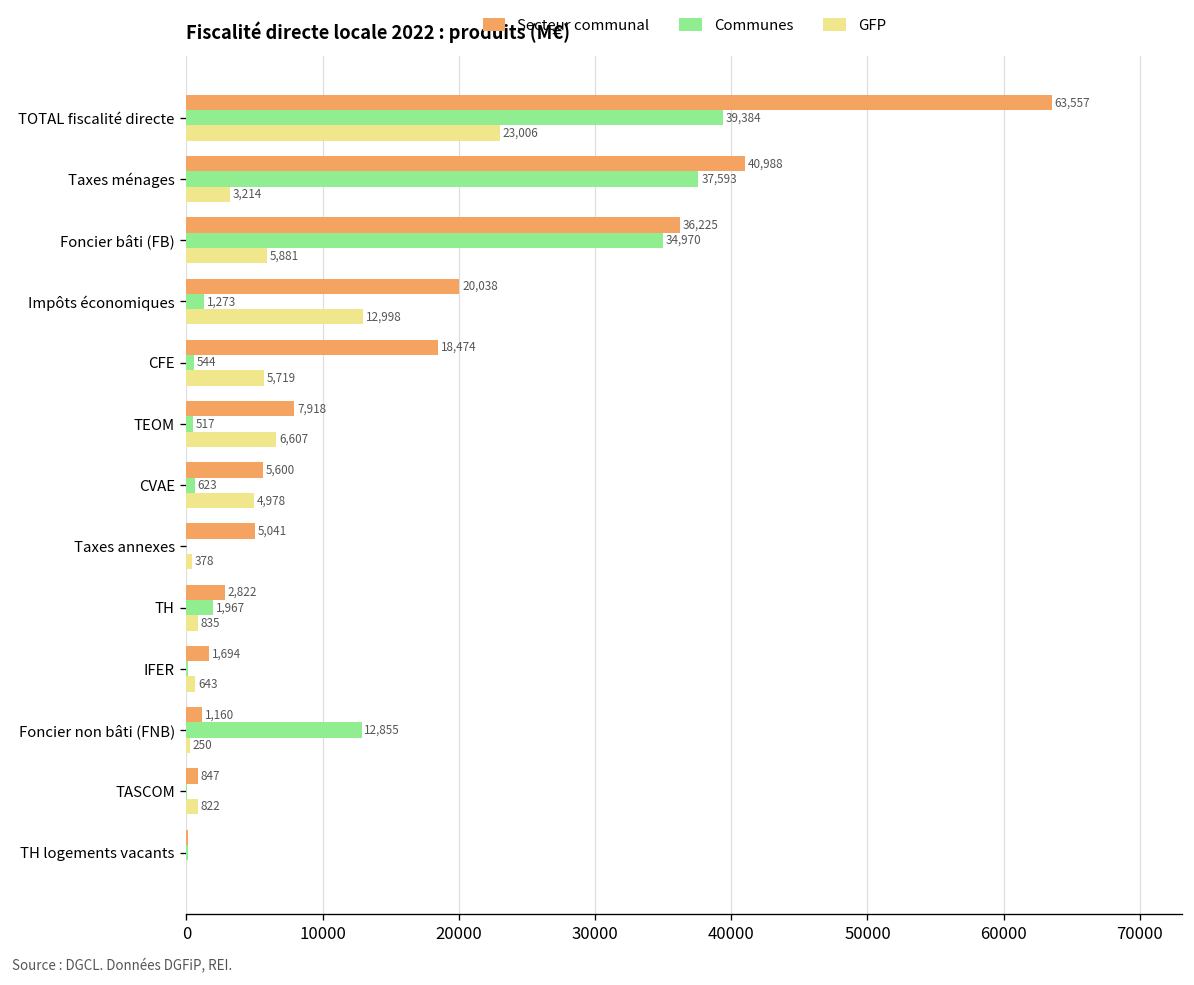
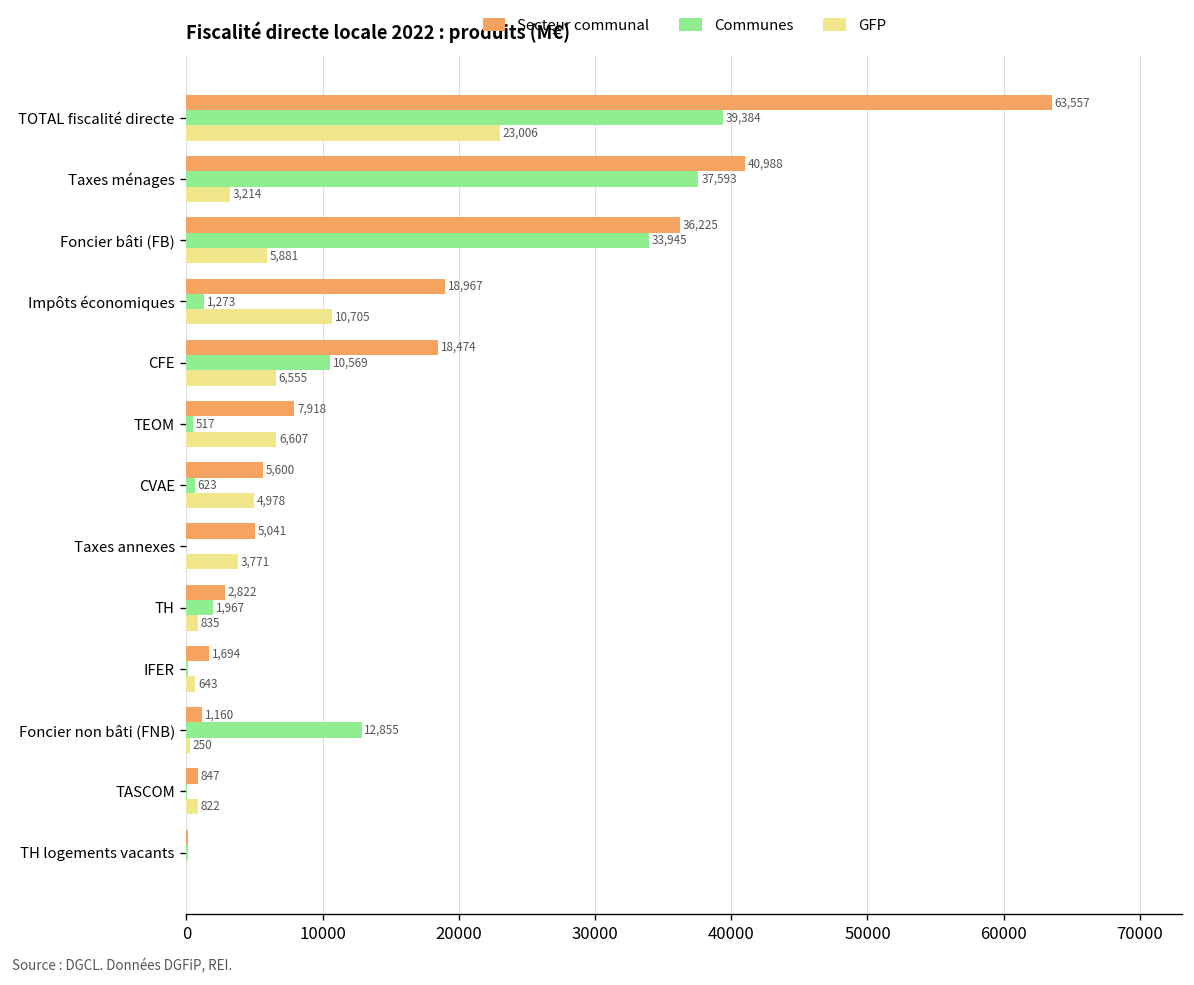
  {
    "Secteur communal": {
      "TOTAL fiscalité directe": "63,557",
      "Taxes ménages": "40,988",
      "Foncier bâti (FB)": "36,225",
-     "Impôts économiques": "20,038",
+     "Impôts économiques": "18,967",
      "CFE": "18,474",
      "TEOM": "7,918",
      "CVAE": "5,600",
      "Taxes annexes": "5,041",
      "TH": "2,822",
      "IFER": "1,694",
      "Foncier non bâti (FNB)": "1,160",
      "TASCOM": "847"
    },
    "Communes": {
      "TOTAL fiscalité directe": "39,384",
      "Taxes ménages": "37,593",
-     "Foncier bâti (FB)": "34,970",
+     "Foncier bâti (FB)": "33,945",
      "Impôts économiques": "1,273",
-     "CFE": "544",
+     "CFE": "10,569",
      "TEOM": "517",
      "CVAE": "623",
      "TH": "1,967",
      "Foncier non bâti (FNB)": "12,855"
    },
    "GFP": {
      "TOTAL fiscalité directe": "23,006",
      "Taxes ménages": "3,214",
      "Foncier bâti (FB)": "5,881",
-     "Impôts économiques": "12,998",
-     "CFE": "5,719",
+     "Impôts économiques": "10,705",
+     "CFE": "6,555",
      "TEOM": "6,607",
      "CVAE": "4,978",
-     "Taxes annexes": "378",
+     "Taxes annexes": "3,771",
      "TH": "835",
      "IFER": "643",
      "Foncier non bâti (FNB)": "250",
      "TASCOM": "822"
    }
  }
